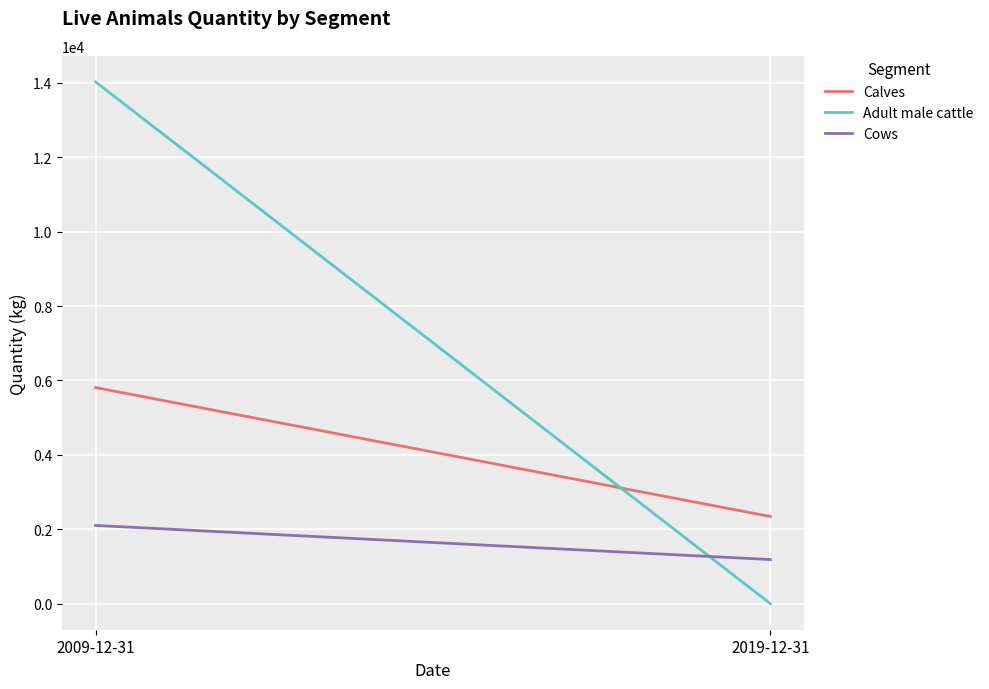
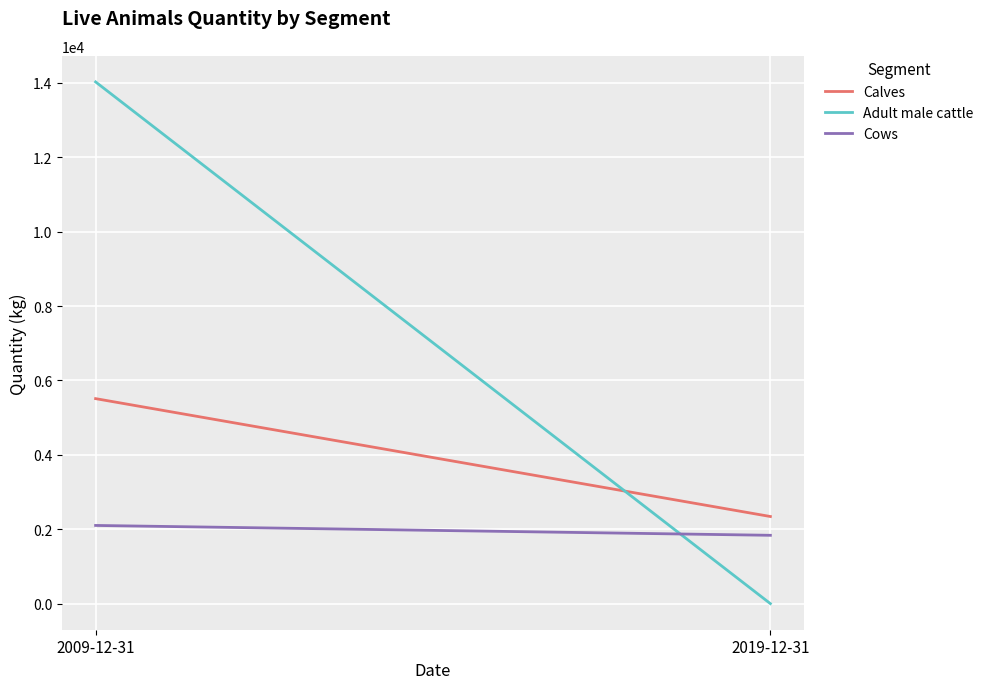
  {
    "Calves": {
-     "2009-12-31": 5800,
+     "2009-12-31": 5500,
      "2019-12-31": 2300
    },
    "Adult male cattle": {
      "2009-12-31": 14000,
      "2019-12-31": 0
    },
    "Cows": {
      "2009-12-31": 2100,
-     "2019-12-31": 1200
+     "2019-12-31": 1800
    }
  }
